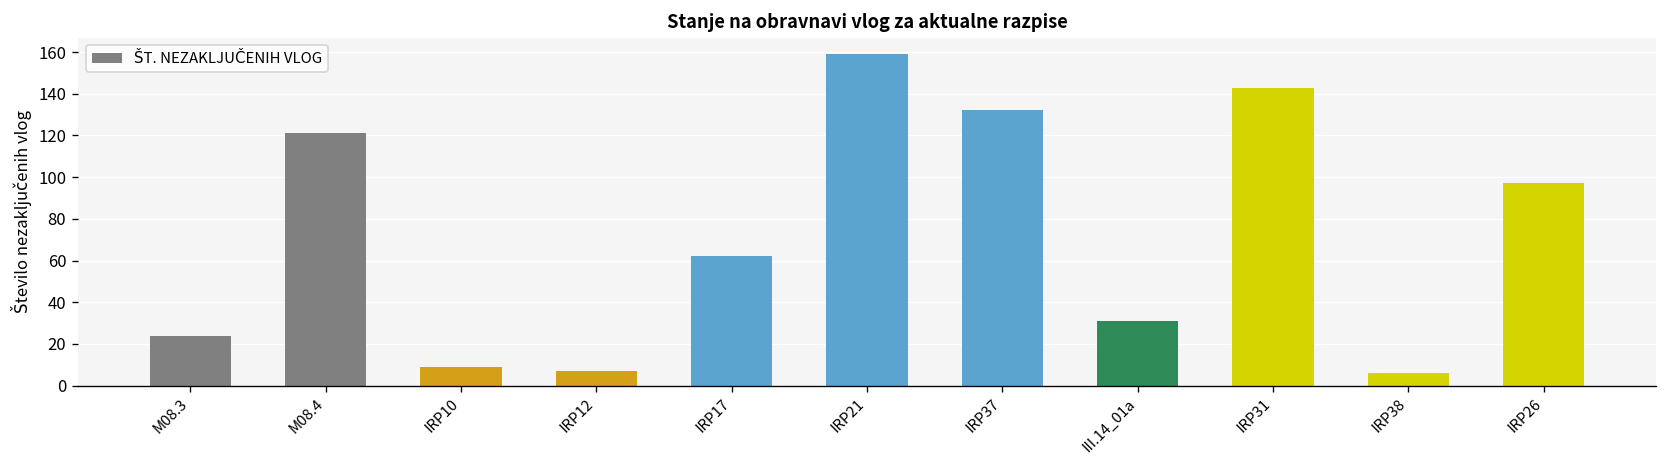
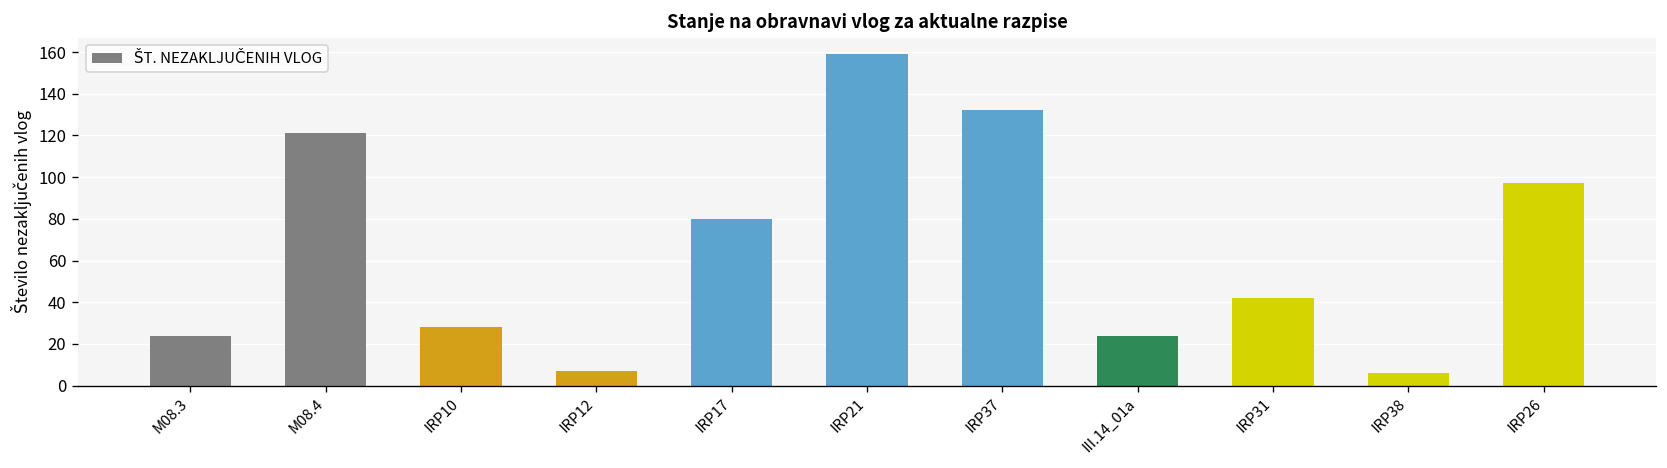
  {
    "M08.3": 24,
    "M08.4": 121,
-   "IRP10": 9,
+   "IRP10": 28,
    "IRP12": 7,
-   "IRP17": 62,
+   "IRP17": 80,
    "IRP21": 159,
    "IRP37": 132,
-   "III.14_01a": 31,
-   "IRP31": 143,
+   "III.14_01a": 24,
+   "IRP31": 42,
    "IRP38": 6,
    "IRP26": 97
  }
